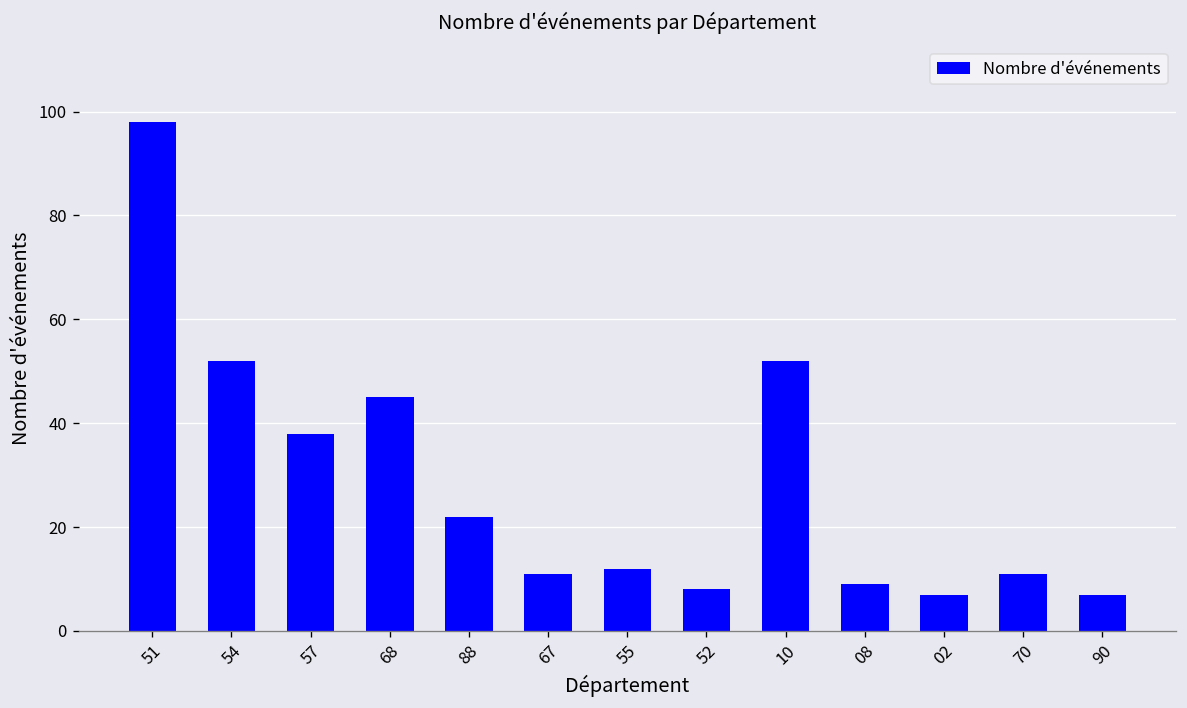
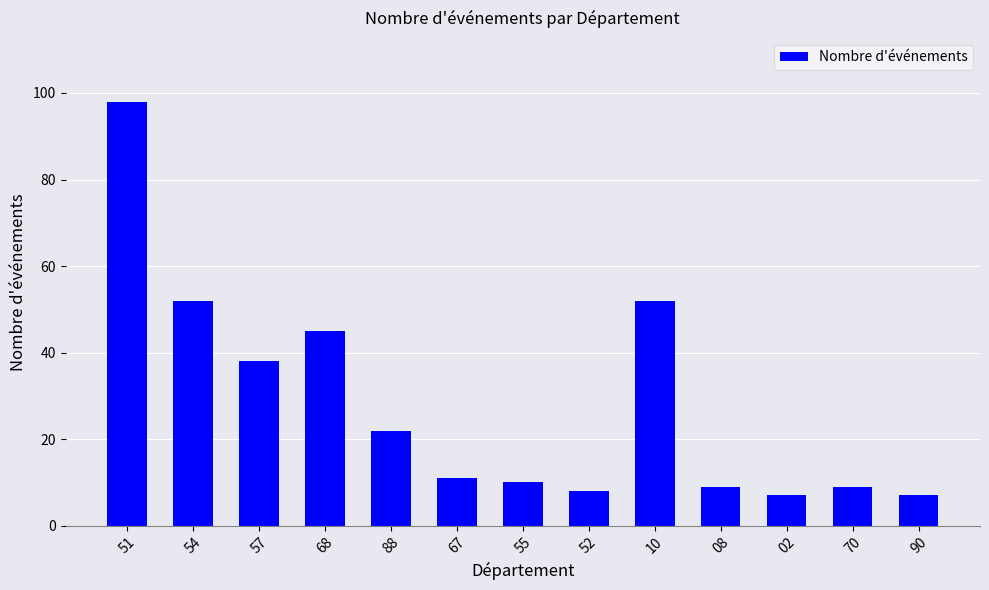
  {
    "51": 98,
    "54": 52,
    "57": 38,
    "68": 45,
    "88": 22,
    "67": 11,
-   "55": 12,
+   "55": 10,
    "52": 8,
    "10": 52,
    "08": 9,
    "02": 7,
-   "70": 11,
+   "70": 9,
    "90": 7
  }
